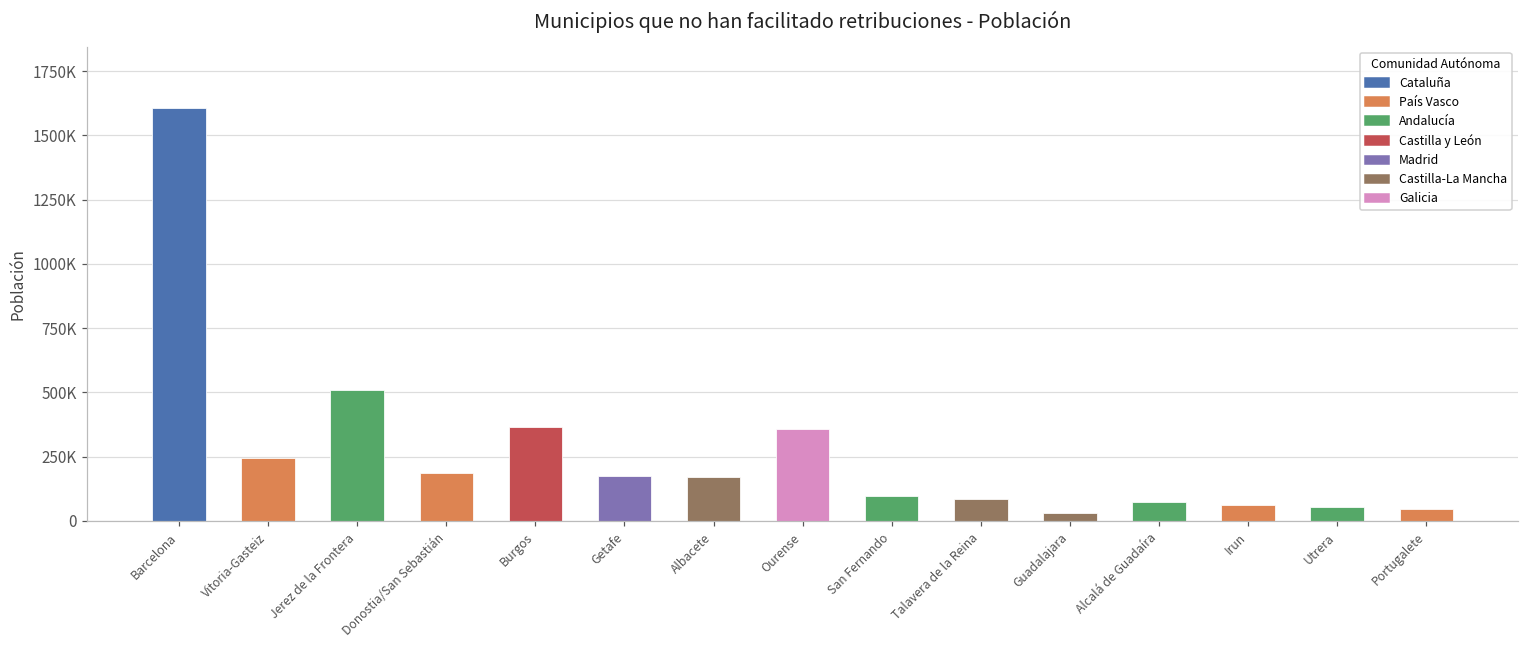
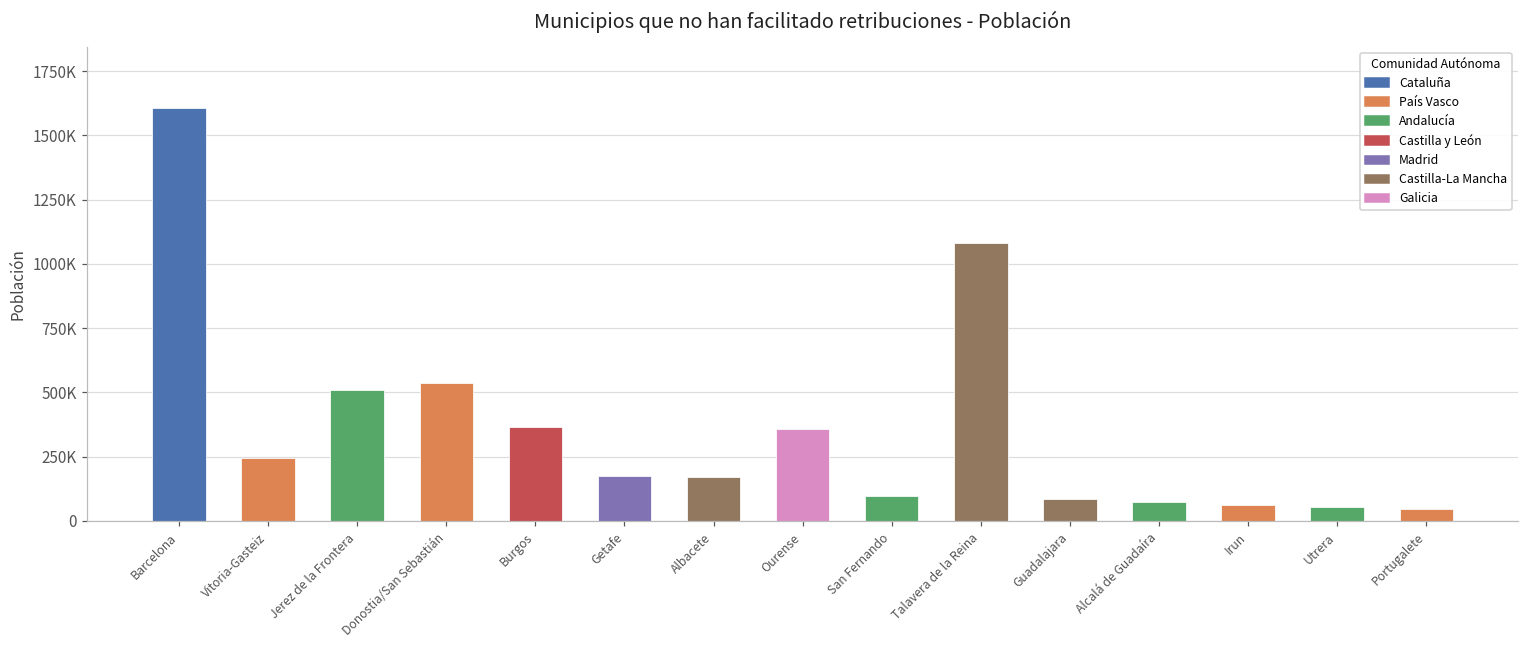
  {
    "Barcelona": 1600000,
    "Vitoria-Gasteiz": 240000,
    "Jerez de la Frontera": 510000,
-   "Donostia/San Sebastián": 190000,
+   "Donostia/San Sebastián": 540000,
    "Burgos": 370000,
    "Getafe": 170000,
    "Albacete": 170000,
    "Ourense": 360000,
    "San Fernando": 100000,
-   "Talavera de la Reina": 90000,
-   "Guadalajara": 30000,
+   "Talavera de la Reina": 1080000,
+   "Guadalajara": 80000,
    "Alcalá de Guadaíra": 70000,
    "Irun": 60000,
    "Utrera": 50000,
    "Portugalete": 50000
  }
